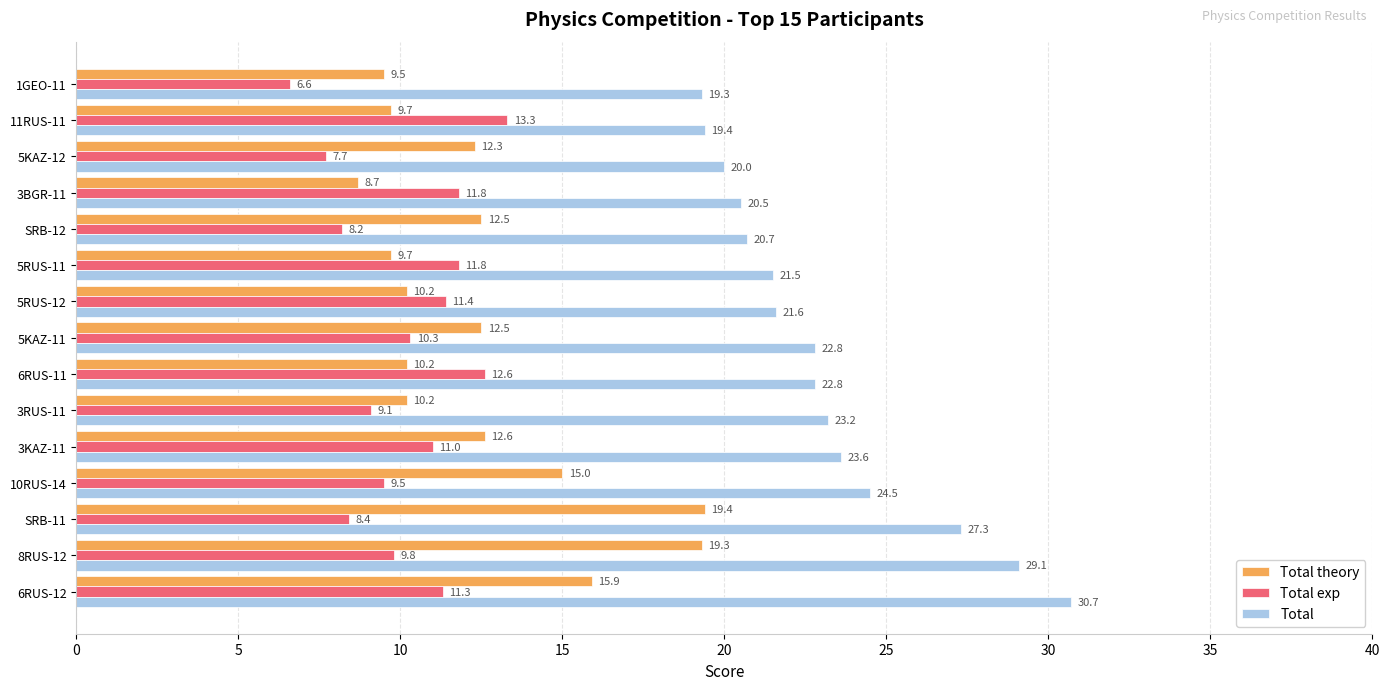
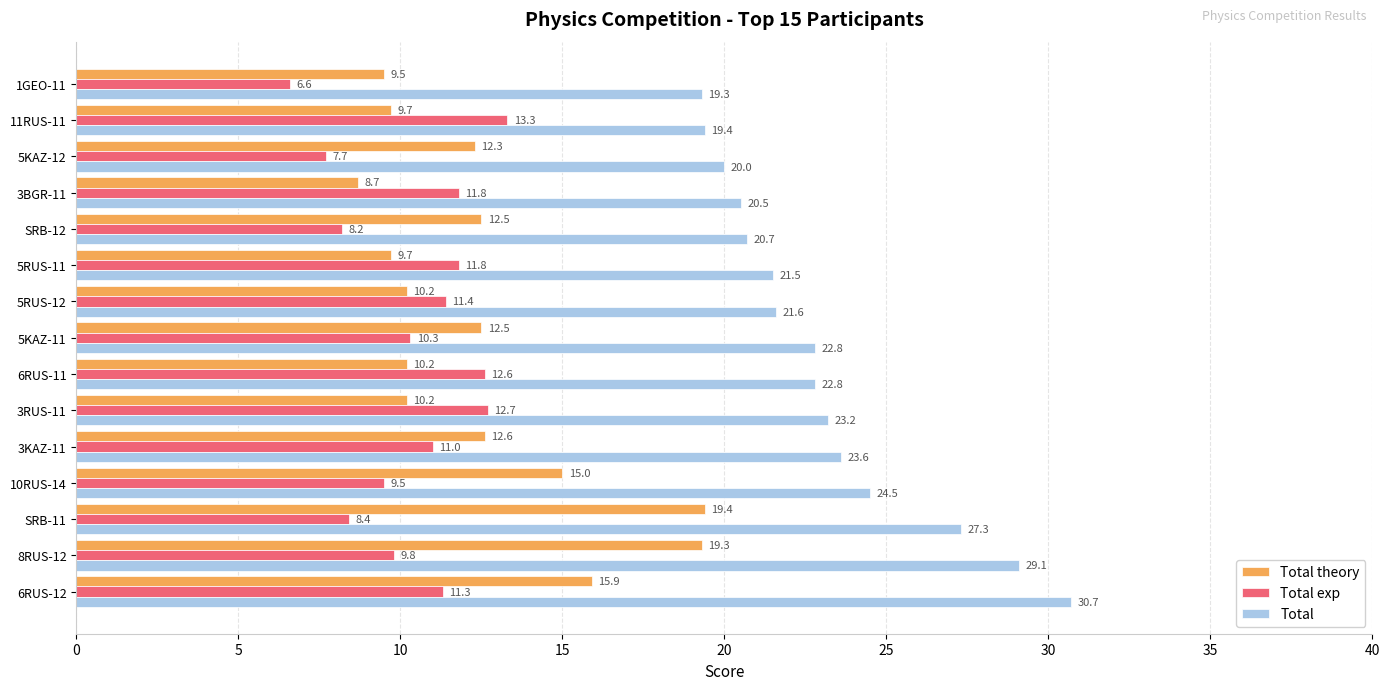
  {
    "Total theory": {
      "1GEO-11": 9.5,
      "11RUS-11": 9.7,
      "5KAZ-12": 12.3,
      "3BGR-11": 8.7,
      "SRB-12": 12.5,
      "5RUS-11": 9.7,
      "5RUS-12": 10.2,
      "5KAZ-11": 12.5,
      "6RUS-11": 10.2,
      "3RUS-11": 10.2,
      "3KAZ-11": 12.6,
      "10RUS-14": 15.0,
      "SRB-11": 19.4,
      "8RUS-12": 19.3,
      "6RUS-12": 15.9
    },
    "Total exp": {
      "1GEO-11": 6.6,
      "11RUS-11": 13.3,
      "5KAZ-12": 7.7,
      "3BGR-11": 11.8,
      "SRB-12": 8.2,
      "5RUS-11": 11.8,
      "5RUS-12": 11.4,
      "5KAZ-11": 10.3,
      "6RUS-11": 12.6,
-     "3RUS-11": 9.1,
+     "3RUS-11": 12.7,
      "3KAZ-11": 11.0,
      "10RUS-14": 9.5,
      "SRB-11": 8.4,
      "8RUS-12": 9.8,
      "6RUS-12": 11.3
    },
    "Total": {
      "1GEO-11": 19.3,
      "11RUS-11": 19.4,
      "5KAZ-12": 20.0,
      "3BGR-11": 20.5,
      "SRB-12": 20.7,
      "5RUS-11": 21.5,
      "5RUS-12": 21.6,
      "5KAZ-11": 22.8,
      "6RUS-11": 22.8,
      "3RUS-11": 23.2,
      "3KAZ-11": 23.6,
      "10RUS-14": 24.5,
      "SRB-11": 27.3,
      "8RUS-12": 29.1,
      "6RUS-12": 30.7
    }
  }
